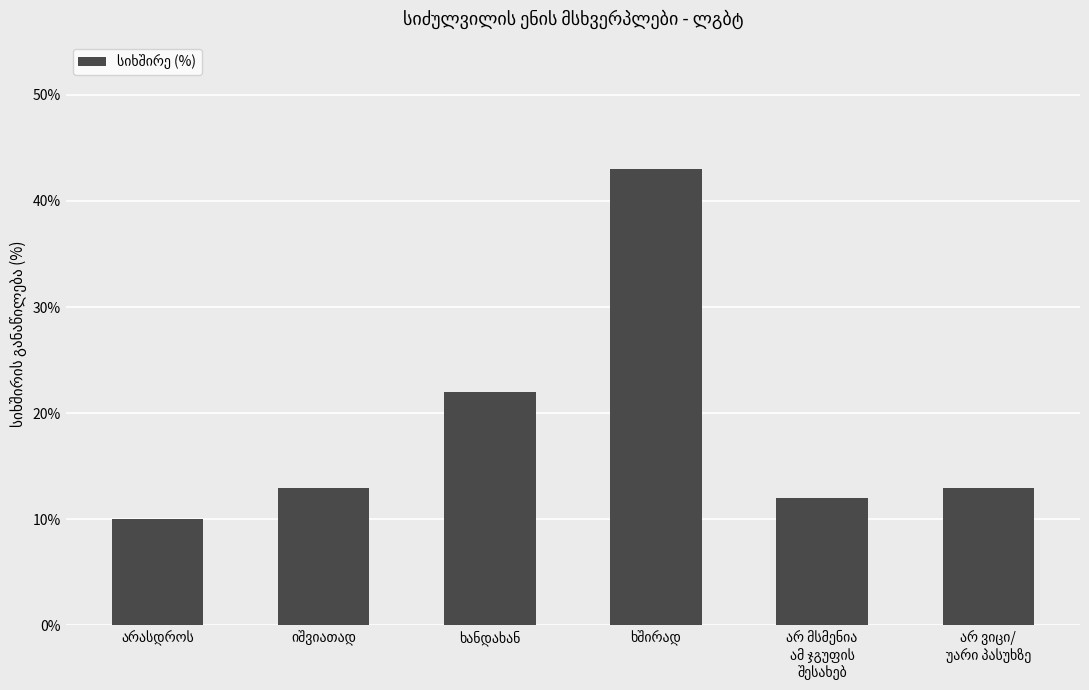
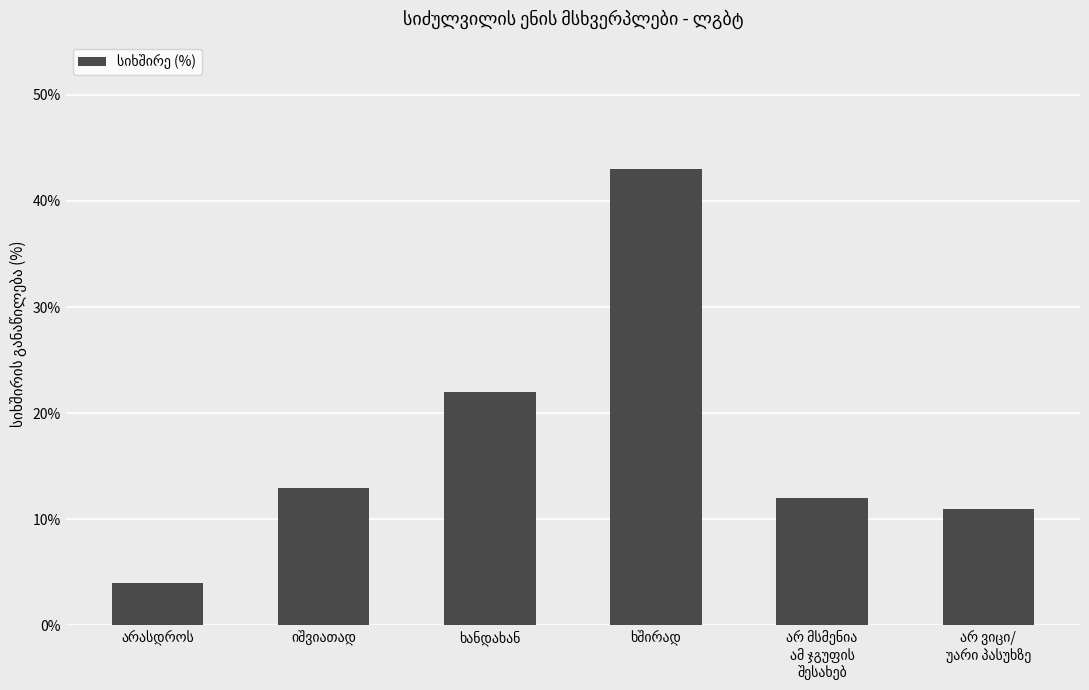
  {
-   "არასდროს": "10%",
+   "არასდროს": "4%",
    "იშვიათად": "13%",
    "ხანდახან": "22%",
    "ხშირად": "43%",
    "არ მსმენია ამ ჯგუფის შესახებ": "12%",
-   "არ ვიცი/ უარი პასუხზე": "13%"
+   "არ ვიცი/ უარი პასუხზე": "11%"
  }
